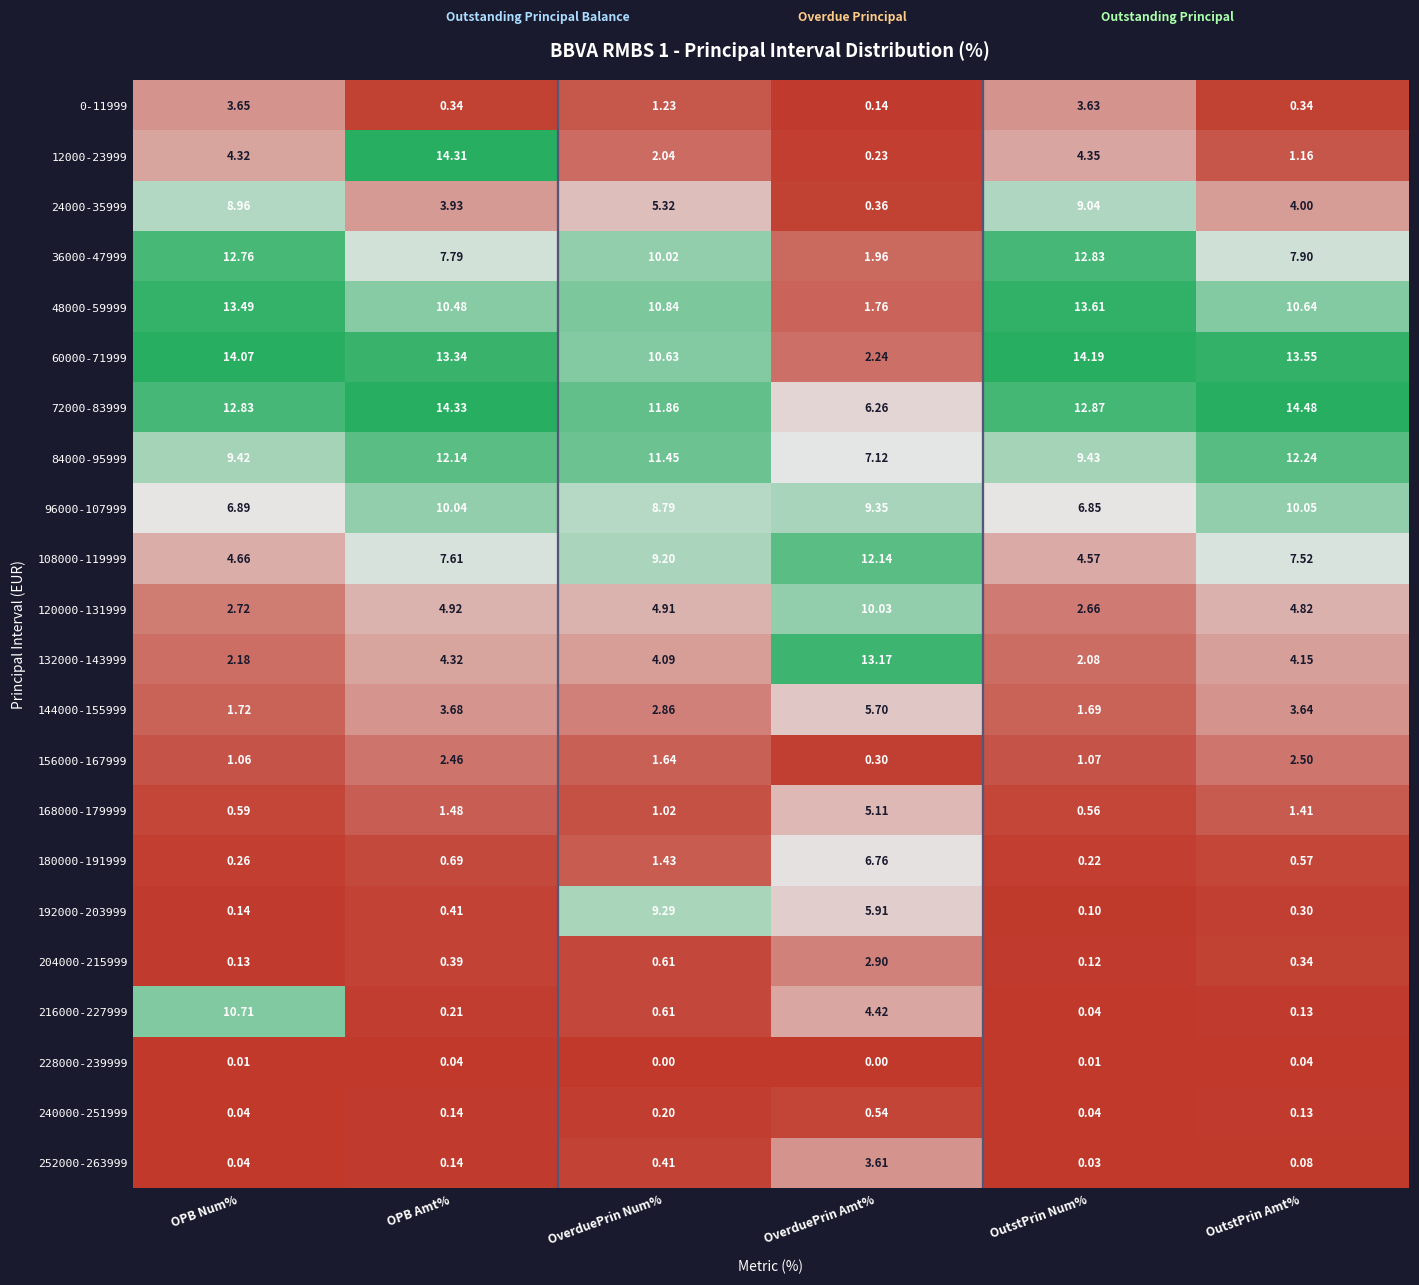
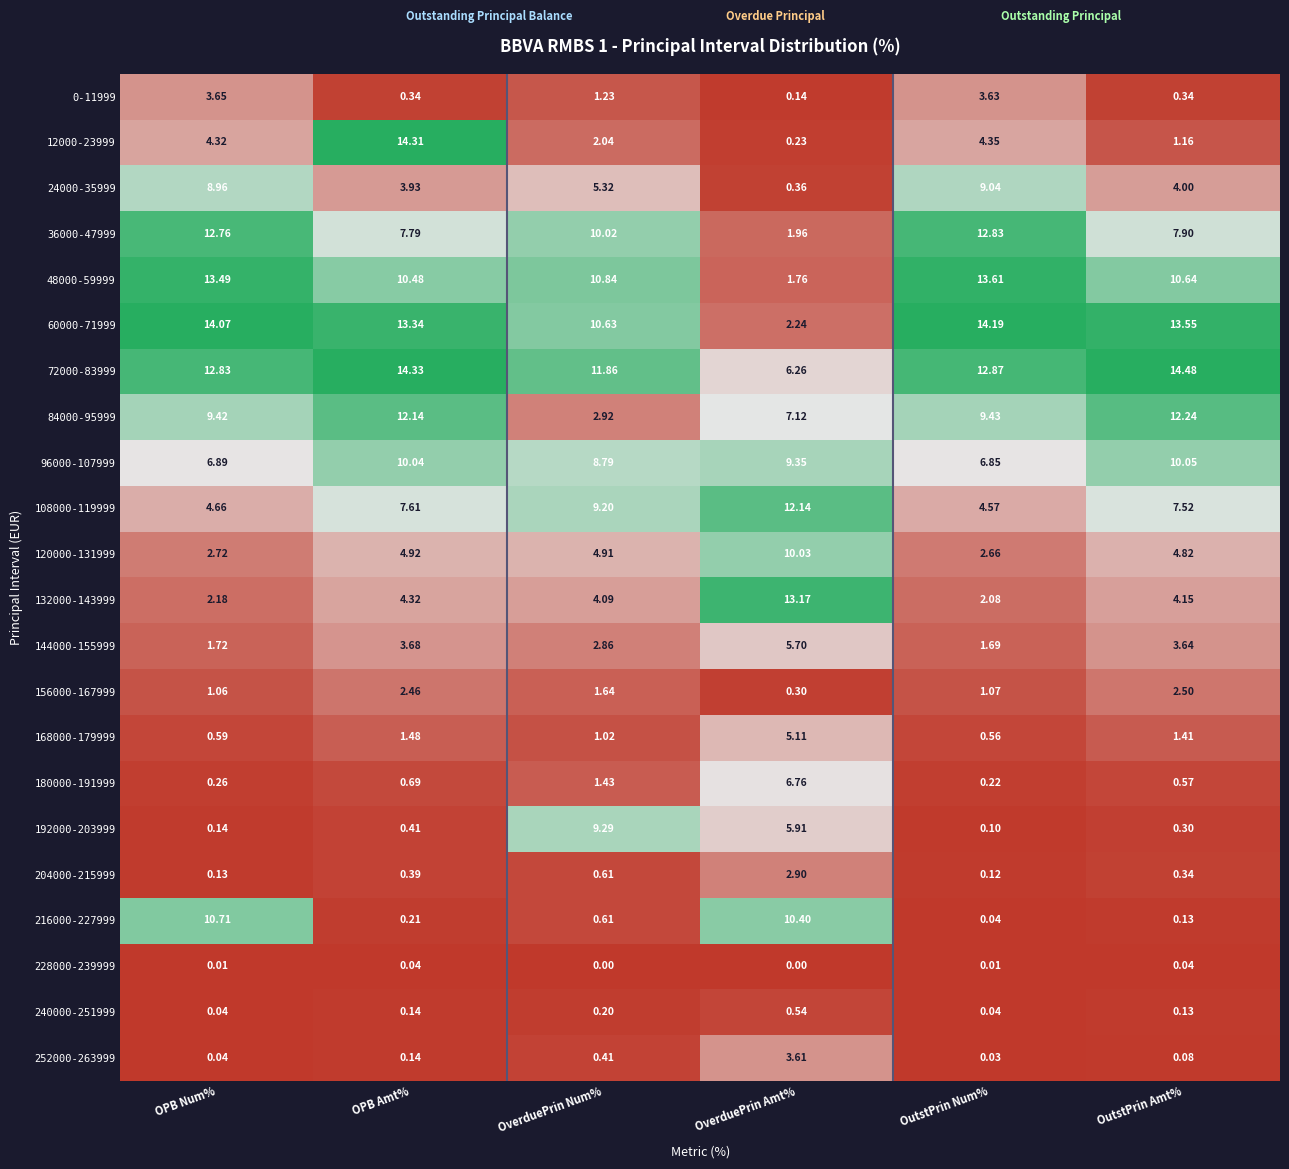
  {
    "0-11999": {
      "OPB Num%": 3.65,
      "OPB Amt%": 0.34,
      "OverduePrin Num%": 1.23,
      "OverduePrin Amt%": 0.14,
      "OutstPrin Num%": 3.63,
      "OutstPrin Amt%": 0.34
    },
    "12000-23999": {
      "OPB Num%": 4.32,
      "OPB Amt%": 14.31,
      "OverduePrin Num%": 2.04,
      "OverduePrin Amt%": 0.23,
      "OutstPrin Num%": 4.35,
      "OutstPrin Amt%": 1.16
    },
    "24000-35999": {
      "OPB Num%": 8.96,
      "OPB Amt%": 3.93,
      "OverduePrin Num%": 5.32,
      "OverduePrin Amt%": 0.36,
      "OutstPrin Num%": 9.04,
      "OutstPrin Amt%": 4.00
    },
    "36000-47999": {
      "OPB Num%": 12.76,
      "OPB Amt%": 7.79,
      "OverduePrin Num%": 10.02,
      "OverduePrin Amt%": 1.96,
      "OutstPrin Num%": 12.83,
      "OutstPrin Amt%": 7.90
    },
    "48000-59999": {
      "OPB Num%": 13.49,
      "OPB Amt%": 10.48,
      "OverduePrin Num%": 10.84,
      "OverduePrin Amt%": 1.76,
      "OutstPrin Num%": 13.61,
      "OutstPrin Amt%": 10.64
    },
    "60000-71999": {
      "OPB Num%": 14.07,
      "OPB Amt%": 13.34,
      "OverduePrin Num%": 10.63,
      "OverduePrin Amt%": 2.24,
      "OutstPrin Num%": 14.19,
      "OutstPrin Amt%": 13.55
    },
    "72000-83999": {
      "OPB Num%": 12.83,
      "OPB Amt%": 14.33,
      "OverduePrin Num%": 11.86,
      "OverduePrin Amt%": 6.26,
      "OutstPrin Num%": 12.87,
      "OutstPrin Amt%": 14.48
    },
    "84000-95999": {
      "OPB Num%": 9.42,
      "OPB Amt%": 12.14,
-     "OverduePrin Num%": 11.45,
+     "OverduePrin Num%": 2.92,
      "OverduePrin Amt%": 7.12,
      "OutstPrin Num%": 9.43,
      "OutstPrin Amt%": 12.24
    },
    "96000-107999": {
      "OPB Num%": 6.89,
      "OPB Amt%": 10.04,
      "OverduePrin Num%": 8.79,
      "OverduePrin Amt%": 9.35,
      "OutstPrin Num%": 6.85,
      "OutstPrin Amt%": 10.05
    },
    "108000-119999": {
      "OPB Num%": 4.66,
      "OPB Amt%": 7.61,
      "OverduePrin Num%": 9.20,
      "OverduePrin Amt%": 12.14,
      "OutstPrin Num%": 4.57,
      "OutstPrin Amt%": 7.52
    },
    "120000-131999": {
      "OPB Num%": 2.72,
      "OPB Amt%": 4.92,
      "OverduePrin Num%": 4.91,
      "OverduePrin Amt%": 10.03,
      "OutstPrin Num%": 2.66,
      "OutstPrin Amt%": 4.82
    },
    "132000-143999": {
      "OPB Num%": 2.18,
      "OPB Amt%": 4.32,
      "OverduePrin Num%": 4.09,
      "OverduePrin Amt%": 13.17,
      "OutstPrin Num%": 2.08,
      "OutstPrin Amt%": 4.15
    },
    "144000-155999": {
      "OPB Num%": 1.72,
      "OPB Amt%": 3.68,
      "OverduePrin Num%": 2.86,
      "OverduePrin Amt%": 5.70,
      "OutstPrin Num%": 1.69,
      "OutstPrin Amt%": 3.64
    },
    "156000-167999": {
      "OPB Num%": 1.06,
      "OPB Amt%": 2.46,
      "OverduePrin Num%": 1.64,
      "OverduePrin Amt%": 0.30,
      "OutstPrin Num%": 1.07,
      "OutstPrin Amt%": 2.50
    },
    "168000-179999": {
      "OPB Num%": 0.59,
      "OPB Amt%": 1.48,
      "OverduePrin Num%": 1.02,
      "OverduePrin Amt%": 5.11,
      "OutstPrin Num%": 0.56,
      "OutstPrin Amt%": 1.41
    },
    "180000-191999": {
      "OPB Num%": 0.26,
      "OPB Amt%": 0.69,
      "OverduePrin Num%": 1.43,
      "OverduePrin Amt%": 6.76,
      "OutstPrin Num%": 0.22,
      "OutstPrin Amt%": 0.57
    },
    "192000-203999": {
      "OPB Num%": 0.14,
      "OPB Amt%": 0.41,
      "OverduePrin Num%": 9.29,
      "OverduePrin Amt%": 5.91,
      "OutstPrin Num%": 0.10,
      "OutstPrin Amt%": 0.30
    },
    "204000-215999": {
      "OPB Num%": 0.13,
      "OPB Amt%": 0.39,
      "OverduePrin Num%": 0.61,
      "OverduePrin Amt%": 2.90,
      "OutstPrin Num%": 0.12,
      "OutstPrin Amt%": 0.34
    },
    "216000-227999": {
      "OPB Num%": 10.71,
      "OPB Amt%": 0.21,
      "OverduePrin Num%": 0.61,
-     "OverduePrin Amt%": 4.42,
+     "OverduePrin Amt%": 10.40,
      "OutstPrin Num%": 0.04,
      "OutstPrin Amt%": 0.13
    },
    "228000-239999": {
      "OPB Num%": 0.01,
      "OPB Amt%": 0.04,
      "OverduePrin Num%": 0.00,
      "OverduePrin Amt%": 0.00,
      "OutstPrin Num%": 0.01,
      "OutstPrin Amt%": 0.04
    },
    "240000-251999": {
      "OPB Num%": 0.04,
      "OPB Amt%": 0.14,
      "OverduePrin Num%": 0.20,
      "OverduePrin Amt%": 0.54,
      "OutstPrin Num%": 0.04,
      "OutstPrin Amt%": 0.13
    },
    "252000-263999": {
      "OPB Num%": 0.04,
      "OPB Amt%": 0.14,
      "OverduePrin Num%": 0.41,
      "OverduePrin Amt%": 3.61,
      "OutstPrin Num%": 0.03,
      "OutstPrin Amt%": 0.08
    }
  }
